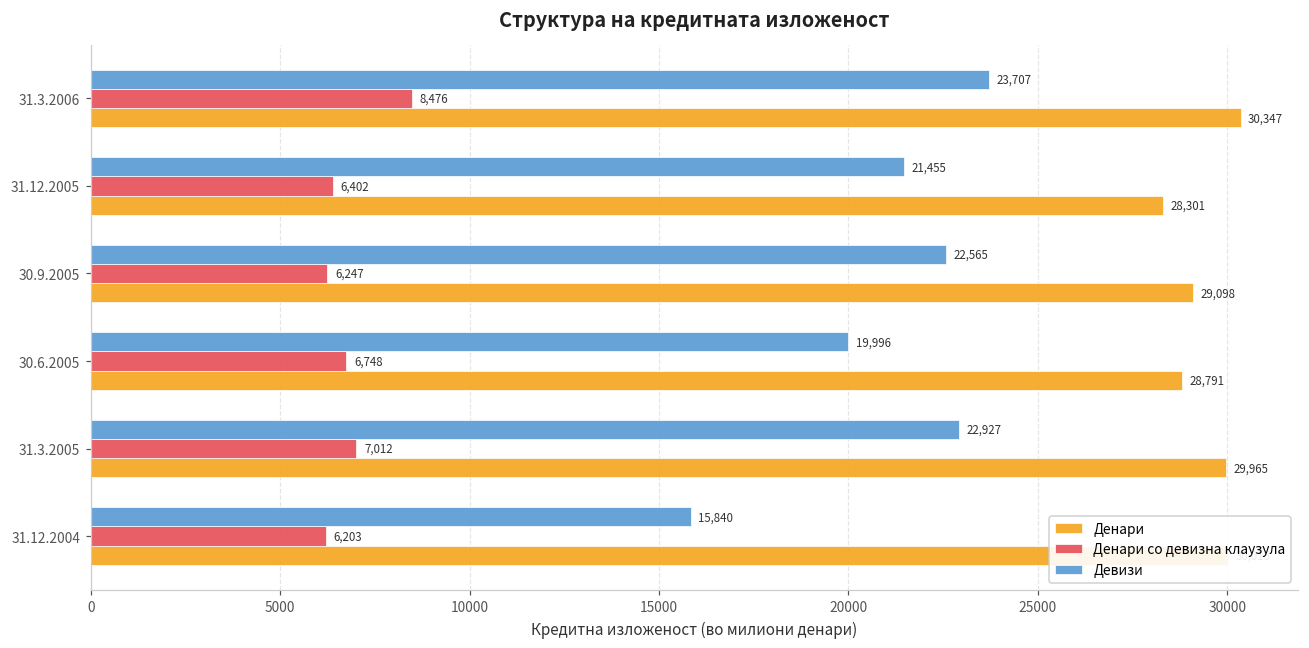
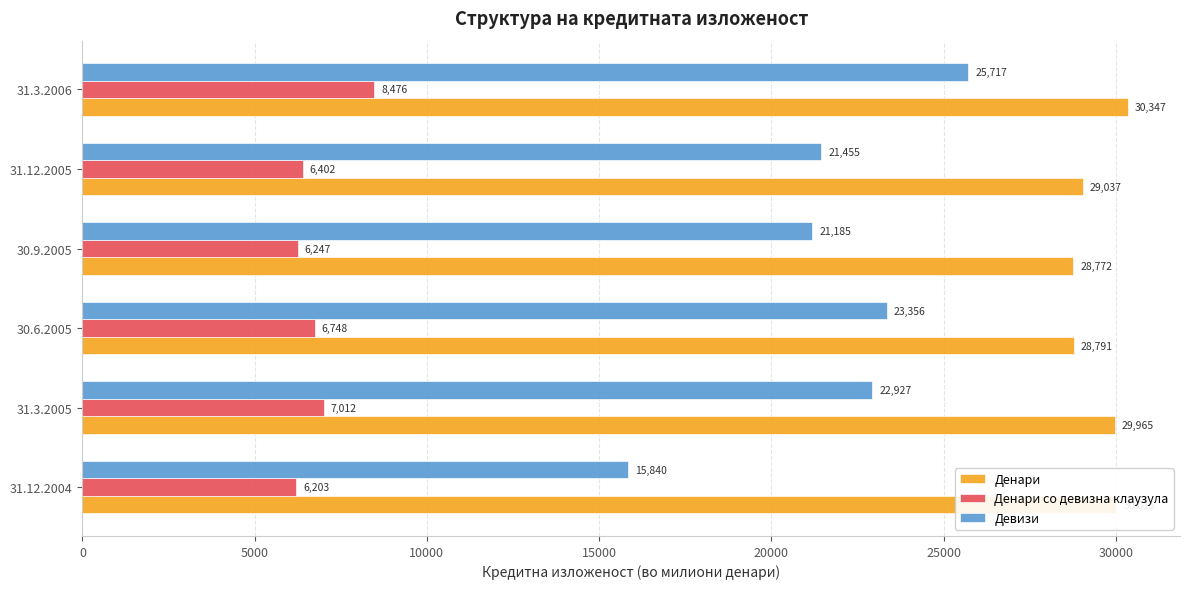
  {
    "Денари": {
      "31.3.2006": "30,347",
-     "31.12.2005": "28,301",
-     "30.9.2005": "29,098",
+     "31.12.2005": "29,037",
+     "30.9.2005": "28,772",
      "30.6.2005": "28,791",
      "31.3.2005": "29,965"
    },
    "Денари со девизна клаузула": {
      "31.3.2006": "8,476",
      "31.12.2005": "6,402",
      "30.9.2005": "6,247",
      "30.6.2005": "6,748",
      "31.3.2005": "7,012",
      "31.12.2004": "6,203"
    },
    "Девизи": {
-     "31.3.2006": "23,707",
+     "31.3.2006": "25,717",
      "31.12.2005": "21,455",
-     "30.9.2005": "22,565",
-     "30.6.2005": "19,996",
+     "30.9.2005": "21,185",
+     "30.6.2005": "23,356",
      "31.3.2005": "22,927",
      "31.12.2004": "15,840"
    }
  }
